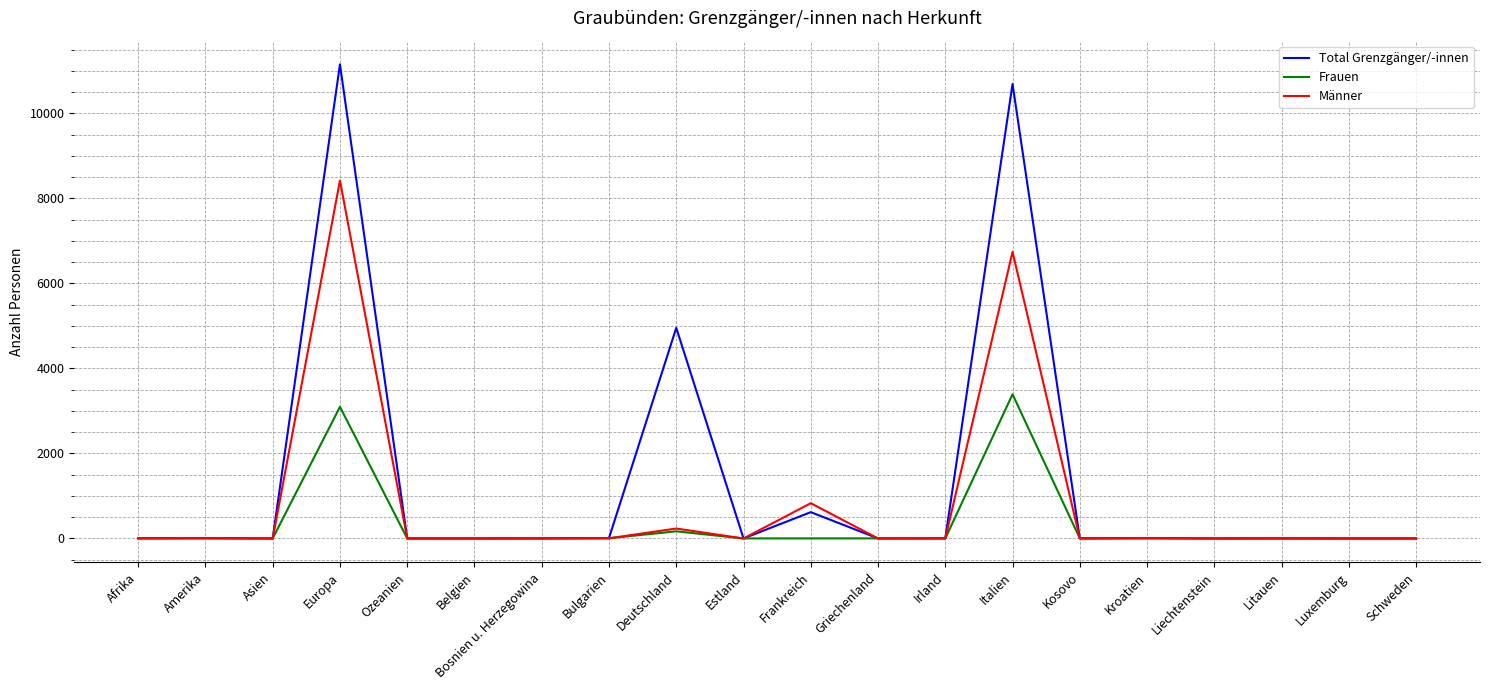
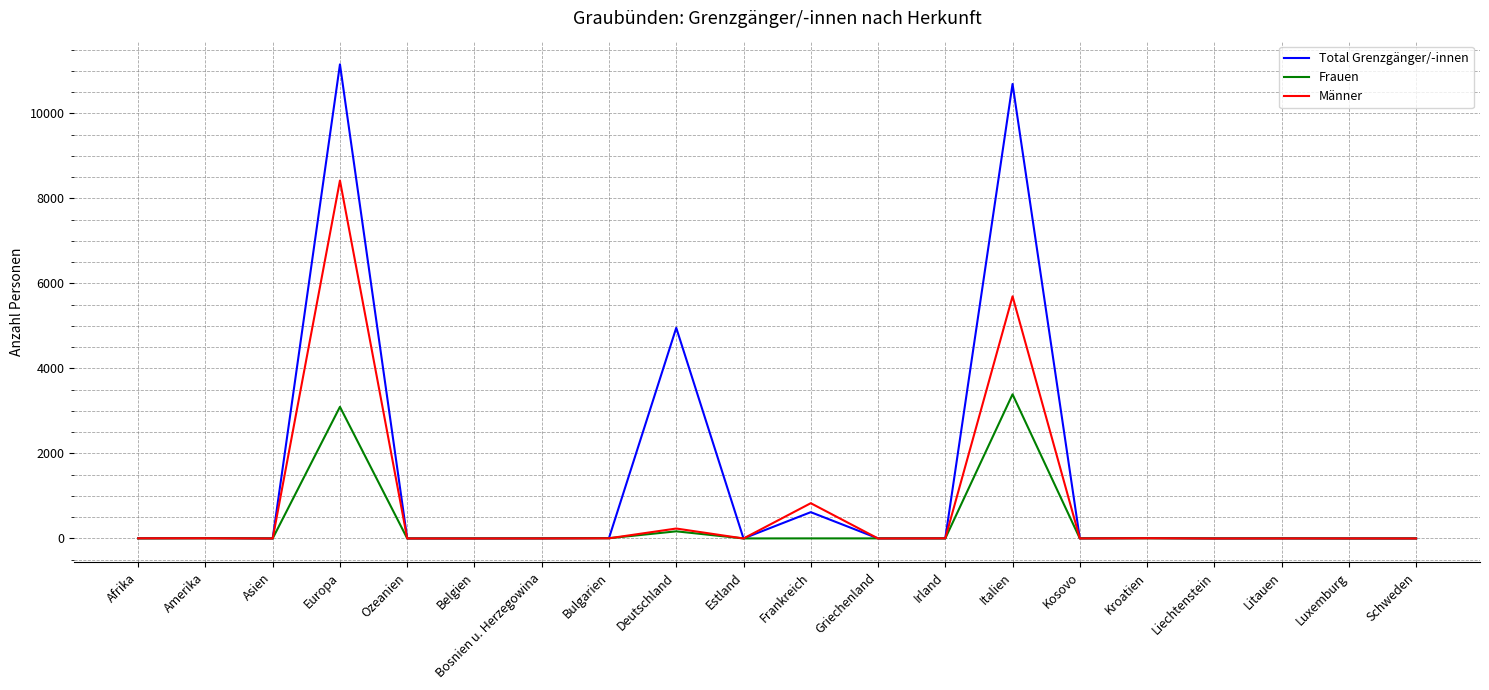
  {
    "Total Grenzgänger/-innen": {
      "Europa": 11200,
      "Deutschland": 5000,
      "Frankreich": 600,
      "Italien": 10700
    },
    "Frauen": {
      "Europa": 3100,
      "Deutschland": 200,
      "Frankreich": 0,
      "Italien": 3400
    },
    "Männer": {
      "Europa": 8400,
      "Deutschland": 200,
      "Frankreich": 800,
-     "Italien": 6700
+     "Italien": 5700
    }
  }
